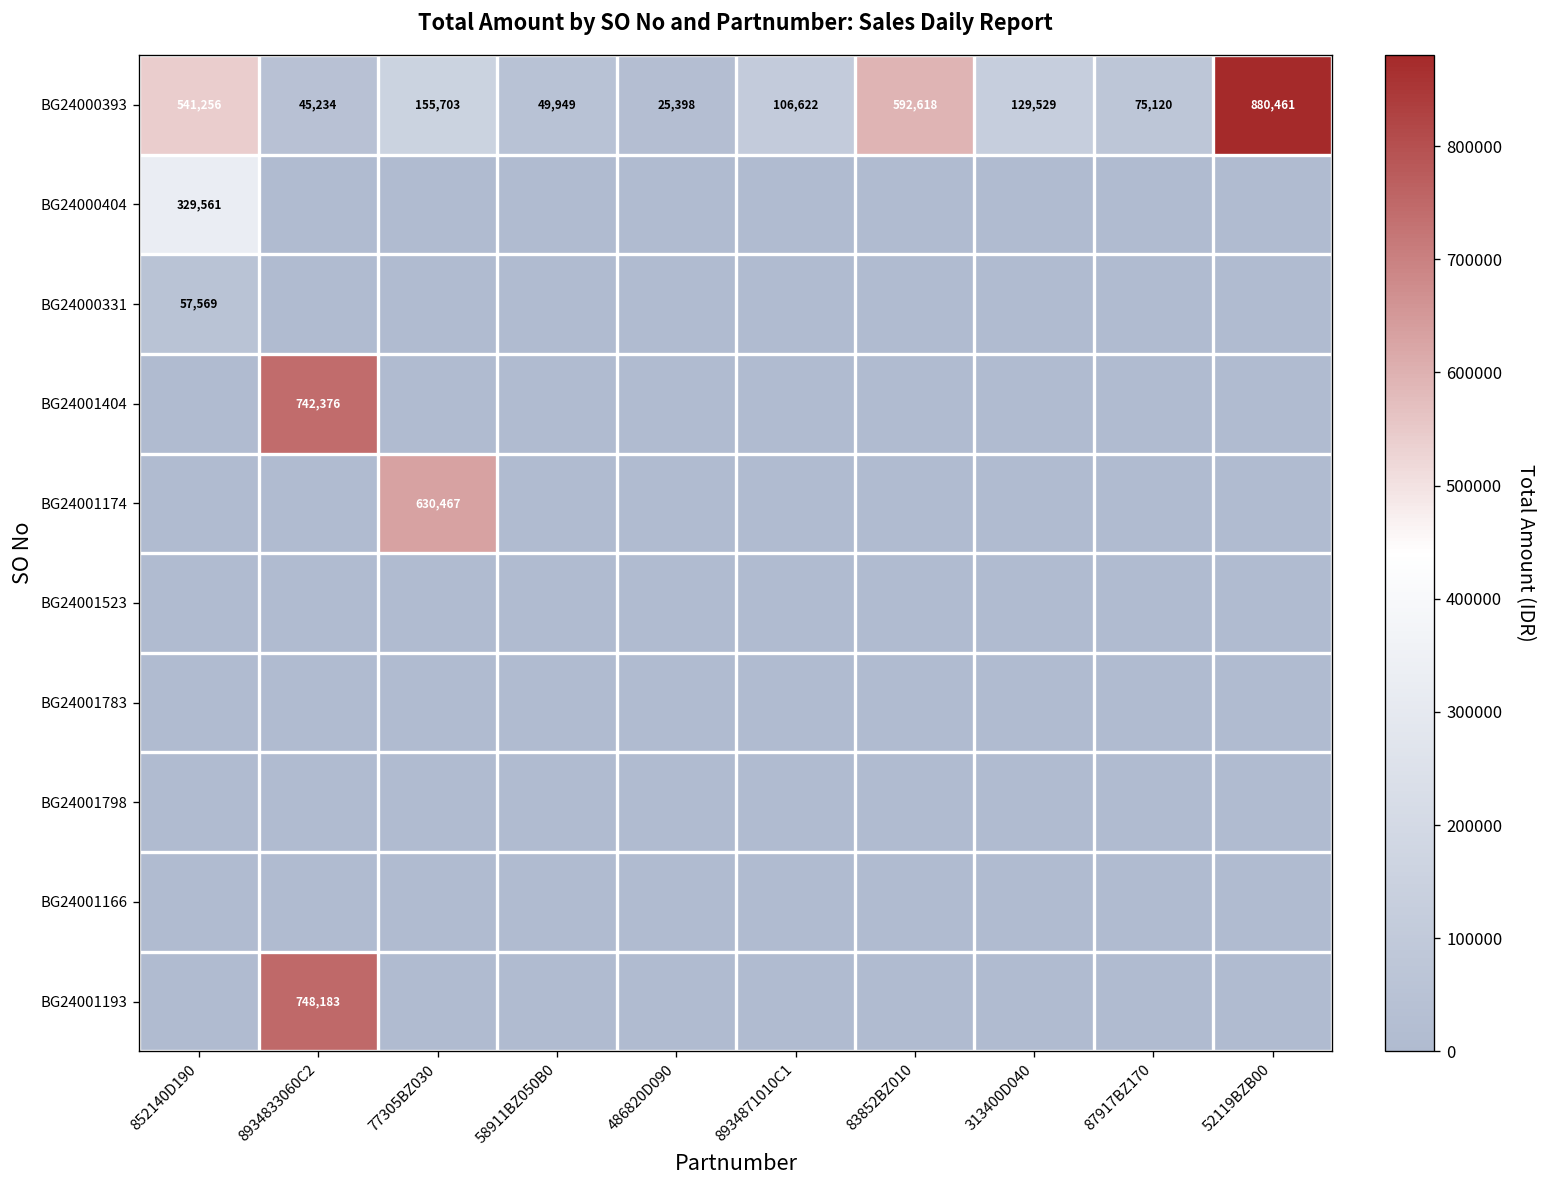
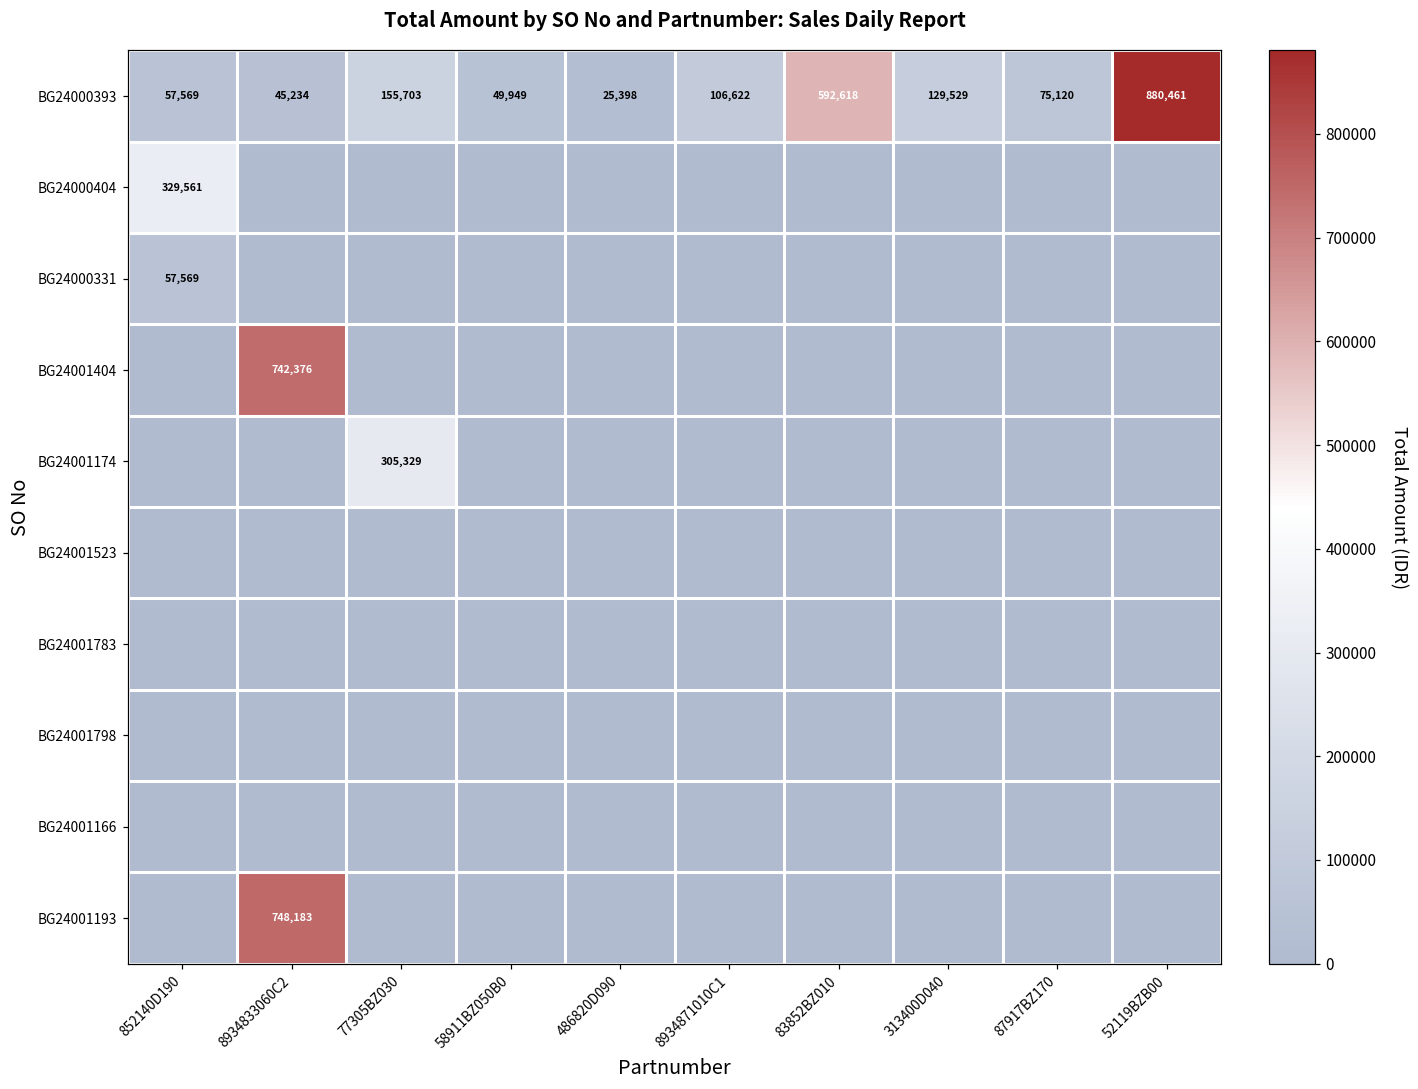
  {
    "BG24000393": {
-     "852140D190": "541,256",
+     "852140D190": "57,569",
      "8934833060C2": "45,234",
      "77305BZ030": "155,703",
      "58911BZ050B0": "49,949",
      "486820D090": "25,398",
      "8934871010C1": "106,622",
      "83852BZ010": "592,618",
      "313400D040": "129,529",
      "87917BZ170": "75,120",
      "52119BZB00": "880,461"
    },
    "BG24000404": {
      "852140D190": "329,561"
    },
    "BG24000331": {
      "852140D190": "57,569"
    },
    "BG24001404": {
      "8934833060C2": "742,376"
    },
    "BG24001174": {
-     "77305BZ030": "630,467"
+     "77305BZ030": "305,329"
    },
    "BG24001193": {
      "8934833060C2": "748,183"
    }
  }
